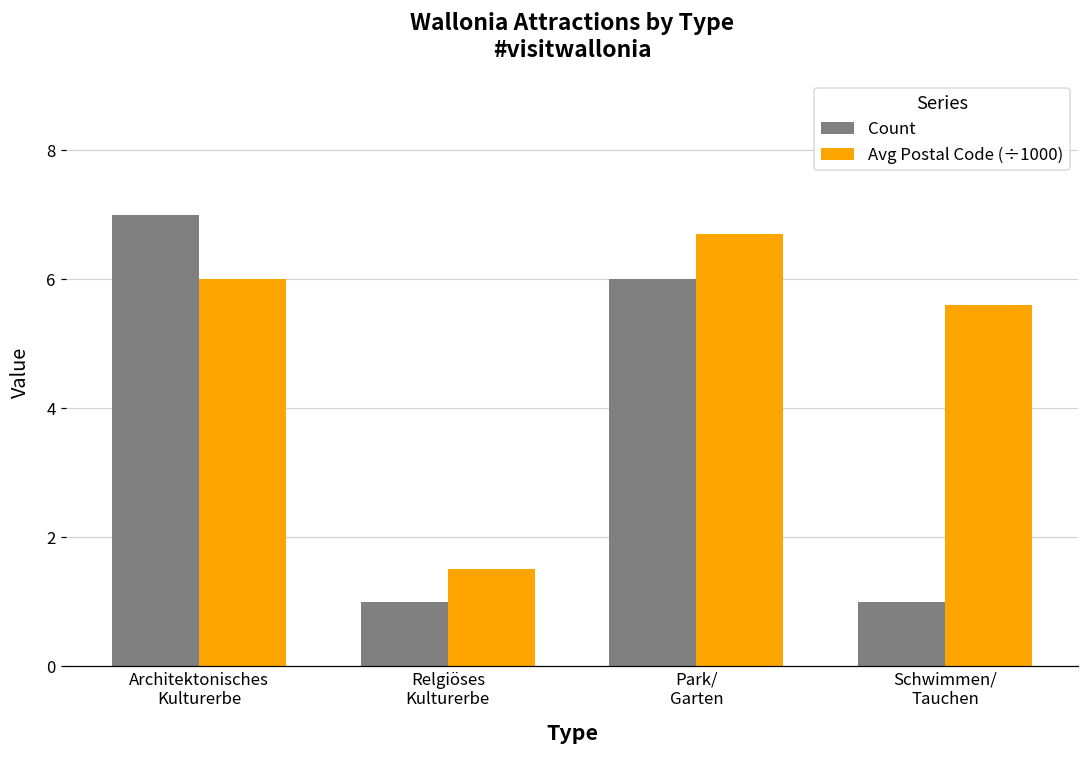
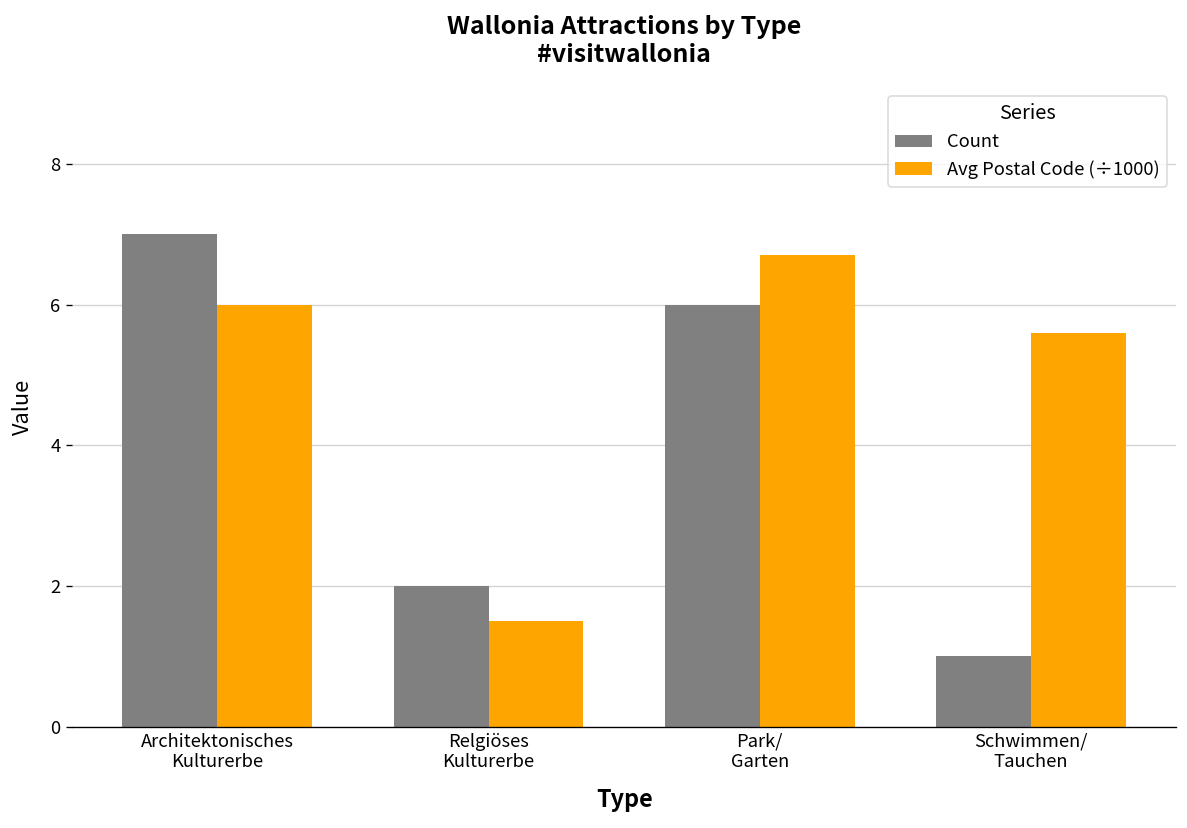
  {
    "Count": {
      "Architektonisches Kulturerbe": 7,
-     "Relgiöses Kulturerbe": 1,
+     "Relgiöses Kulturerbe": 2,
      "Park/ Garten": 6,
      "Schwimmen/ Tauchen": 1
    },
    "Avg Postal Code (÷1000)": {
      "Architektonisches Kulturerbe": 6,
      "Relgiöses Kulturerbe": 1.5,
      "Park/ Garten": 6.7,
      "Schwimmen/ Tauchen": 5.6
    }
  }
